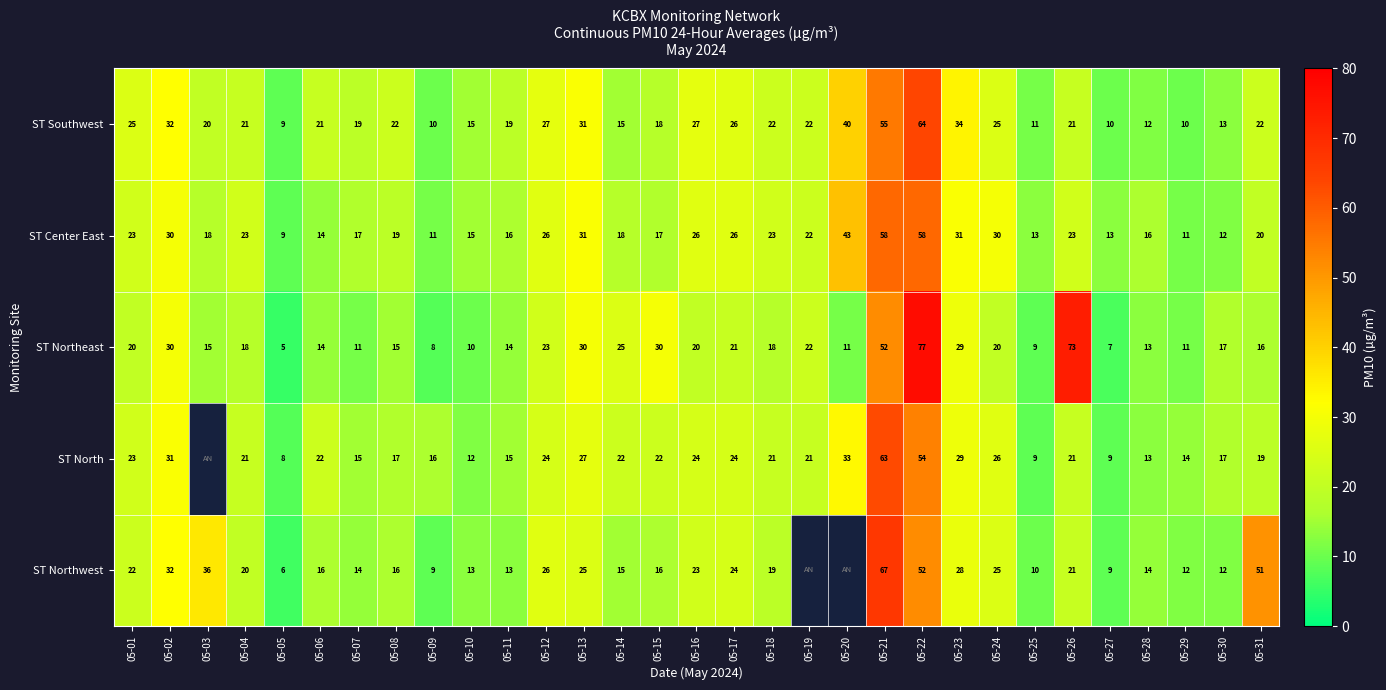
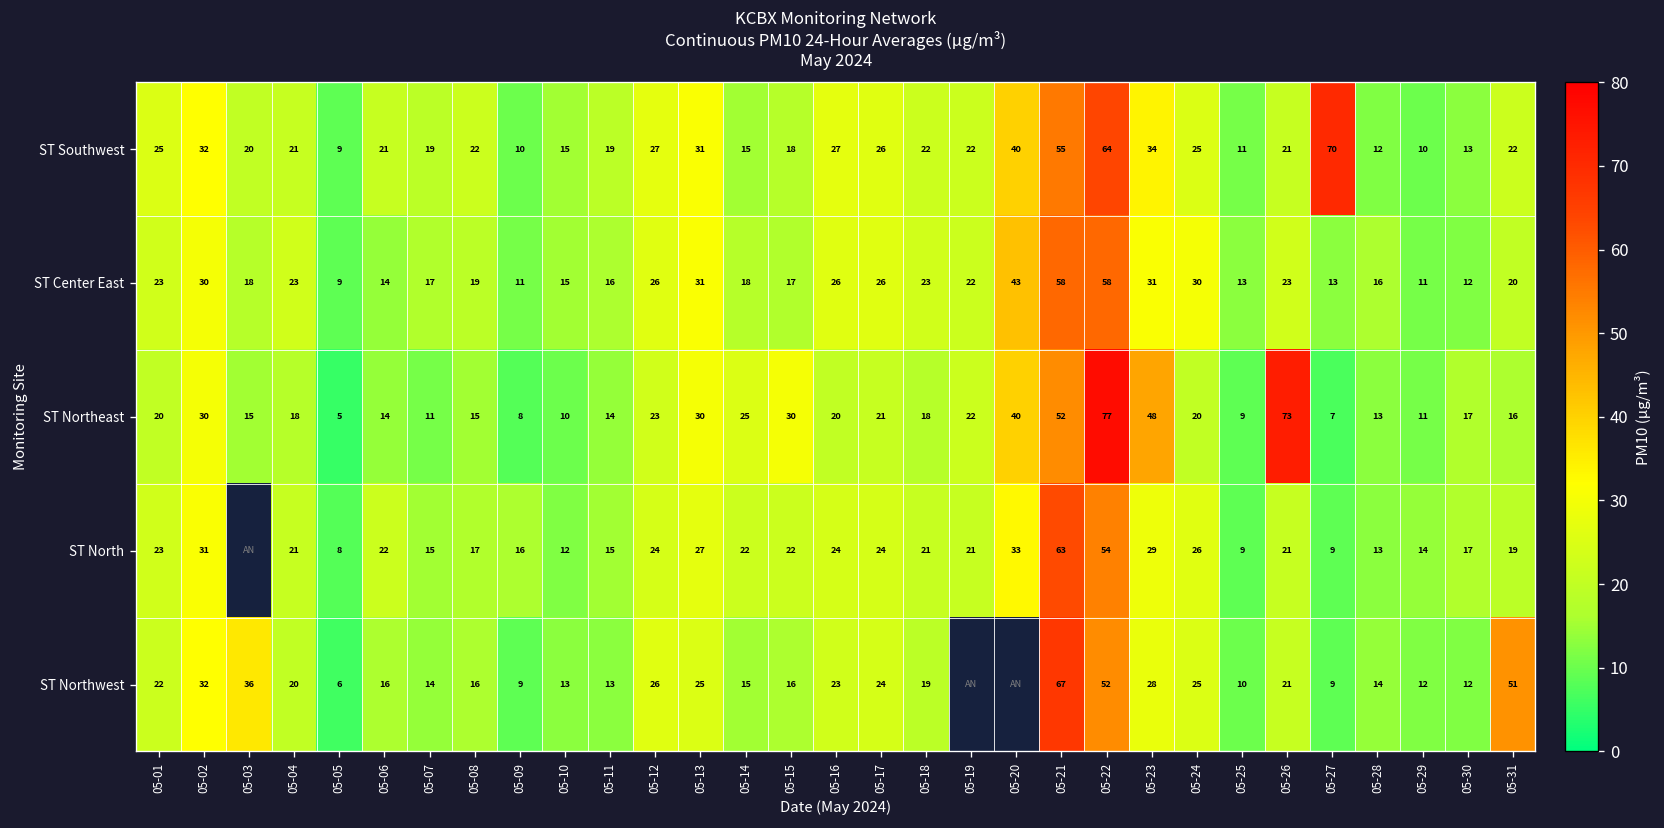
  {
    "ST Southwest": {
      "05-01": 25,
      "05-02": 32,
      "05-03": 20,
      "05-04": 21,
      "05-05": 9,
      "05-06": 21,
      "05-07": 19,
      "05-08": 22,
      "05-09": 10,
      "05-10": 15,
      "05-11": 19,
      "05-12": 27,
      "05-13": 31,
      "05-14": 15,
      "05-15": 18,
      "05-16": 27,
      "05-17": 26,
      "05-18": 22,
      "05-19": 22,
      "05-20": 40,
      "05-21": 55,
      "05-22": 64,
      "05-23": 34,
      "05-24": 25,
      "05-25": 11,
      "05-26": 21,
-     "05-27": 10,
+     "05-27": 70,
      "05-28": 12,
      "05-29": 10,
      "05-30": 13,
      "05-31": 22
    },
    "ST Center East": {
      "05-01": 23,
      "05-02": 30,
      "05-03": 18,
      "05-04": 23,
      "05-05": 9,
      "05-06": 14,
      "05-07": 17,
      "05-08": 19,
      "05-09": 11,
      "05-10": 15,
      "05-11": 16,
      "05-12": 26,
      "05-13": 31,
      "05-14": 18,
      "05-15": 17,
      "05-16": 26,
      "05-17": 26,
      "05-18": 23,
      "05-19": 22,
      "05-20": 43,
      "05-21": 58,
      "05-22": 58,
      "05-23": 31,
      "05-24": 30,
      "05-25": 13,
      "05-26": 23,
      "05-27": 13,
      "05-28": 16,
      "05-29": 11,
      "05-30": 12,
      "05-31": 20
    },
    "ST Northeast": {
      "05-01": 20,
      "05-02": 30,
      "05-03": 15,
      "05-04": 18,
      "05-05": 5,
      "05-06": 14,
      "05-07": 11,
      "05-08": 15,
      "05-09": 8,
      "05-10": 10,
      "05-11": 14,
      "05-12": 23,
      "05-13": 30,
      "05-14": 25,
      "05-15": 30,
      "05-16": 20,
      "05-17": 21,
      "05-18": 18,
      "05-19": 22,
-     "05-20": 11,
+     "05-20": 40,
      "05-21": 52,
      "05-22": 77,
-     "05-23": 29,
+     "05-23": 48,
      "05-24": 20,
      "05-25": 9,
      "05-26": 73,
      "05-27": 7,
      "05-28": 13,
      "05-29": 11,
      "05-30": 17,
      "05-31": 16
    },
    "ST North": {
      "05-01": 23,
      "05-02": 31,
      "05-04": 21,
      "05-05": 8,
      "05-06": 22,
      "05-07": 15,
      "05-08": 17,
      "05-09": 16,
      "05-10": 12,
      "05-11": 15,
      "05-12": 24,
      "05-13": 27,
      "05-14": 22,
      "05-15": 22,
      "05-16": 24,
      "05-17": 24,
      "05-18": 21,
      "05-19": 21,
      "05-20": 33,
      "05-21": 63,
      "05-22": 54,
      "05-23": 29,
      "05-24": 26,
      "05-25": 9,
      "05-26": 21,
      "05-27": 9,
      "05-28": 13,
      "05-29": 14,
      "05-30": 17,
      "05-31": 19
    },
    "ST Northwest": {
      "05-01": 22,
      "05-02": 32,
      "05-03": 36,
      "05-04": 20,
      "05-05": 6,
      "05-06": 16,
      "05-07": 14,
      "05-08": 16,
      "05-09": 9,
      "05-10": 13,
      "05-11": 13,
      "05-12": 26,
      "05-13": 25,
      "05-14": 15,
      "05-15": 16,
      "05-16": 23,
      "05-17": 24,
      "05-18": 19,
      "05-21": 67,
      "05-22": 52,
      "05-23": 28,
      "05-24": 25,
      "05-25": 10,
      "05-26": 21,
      "05-27": 9,
      "05-28": 14,
      "05-29": 12,
      "05-30": 12,
      "05-31": 51
    }
  }
